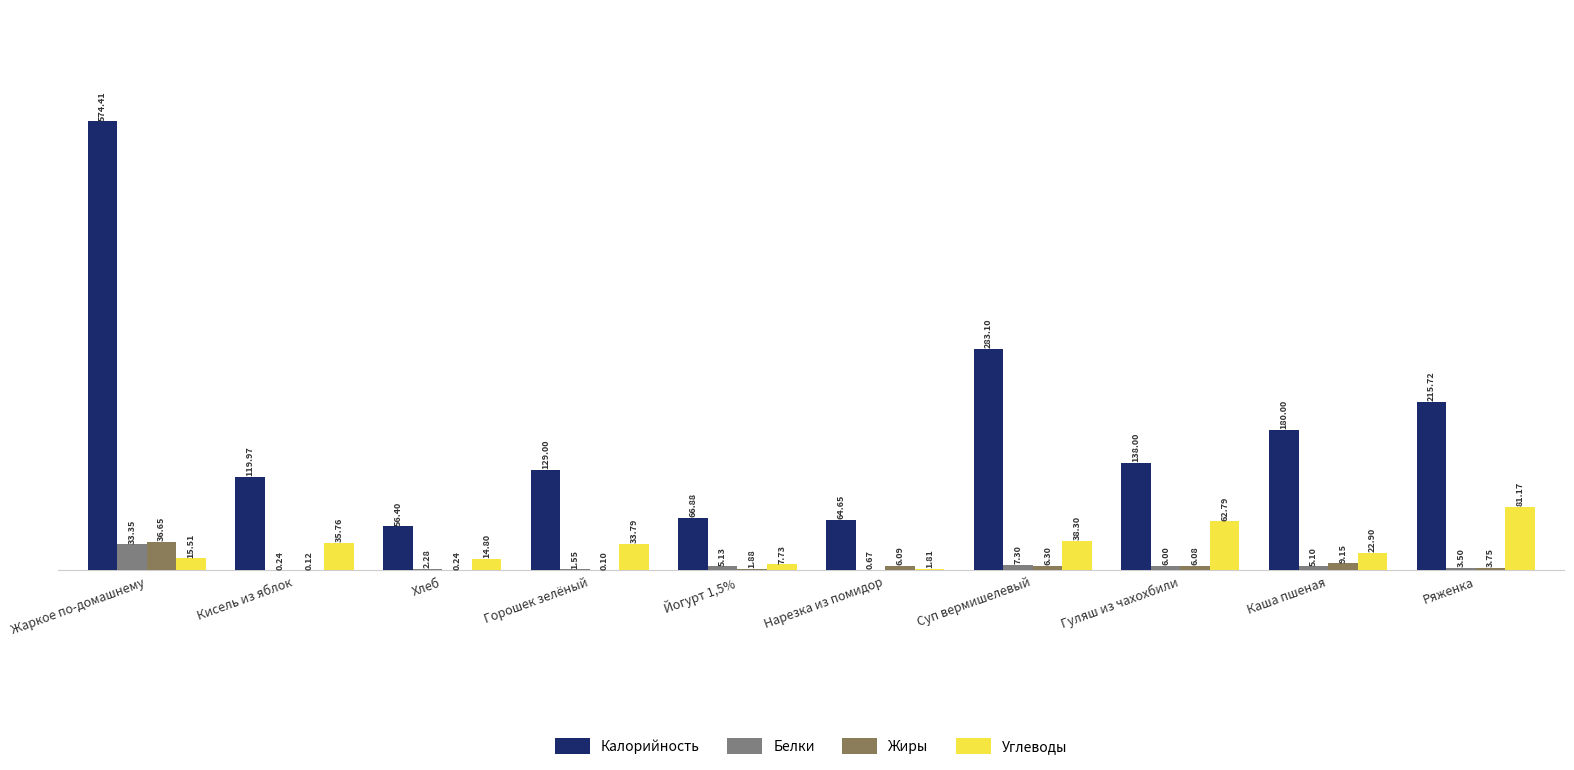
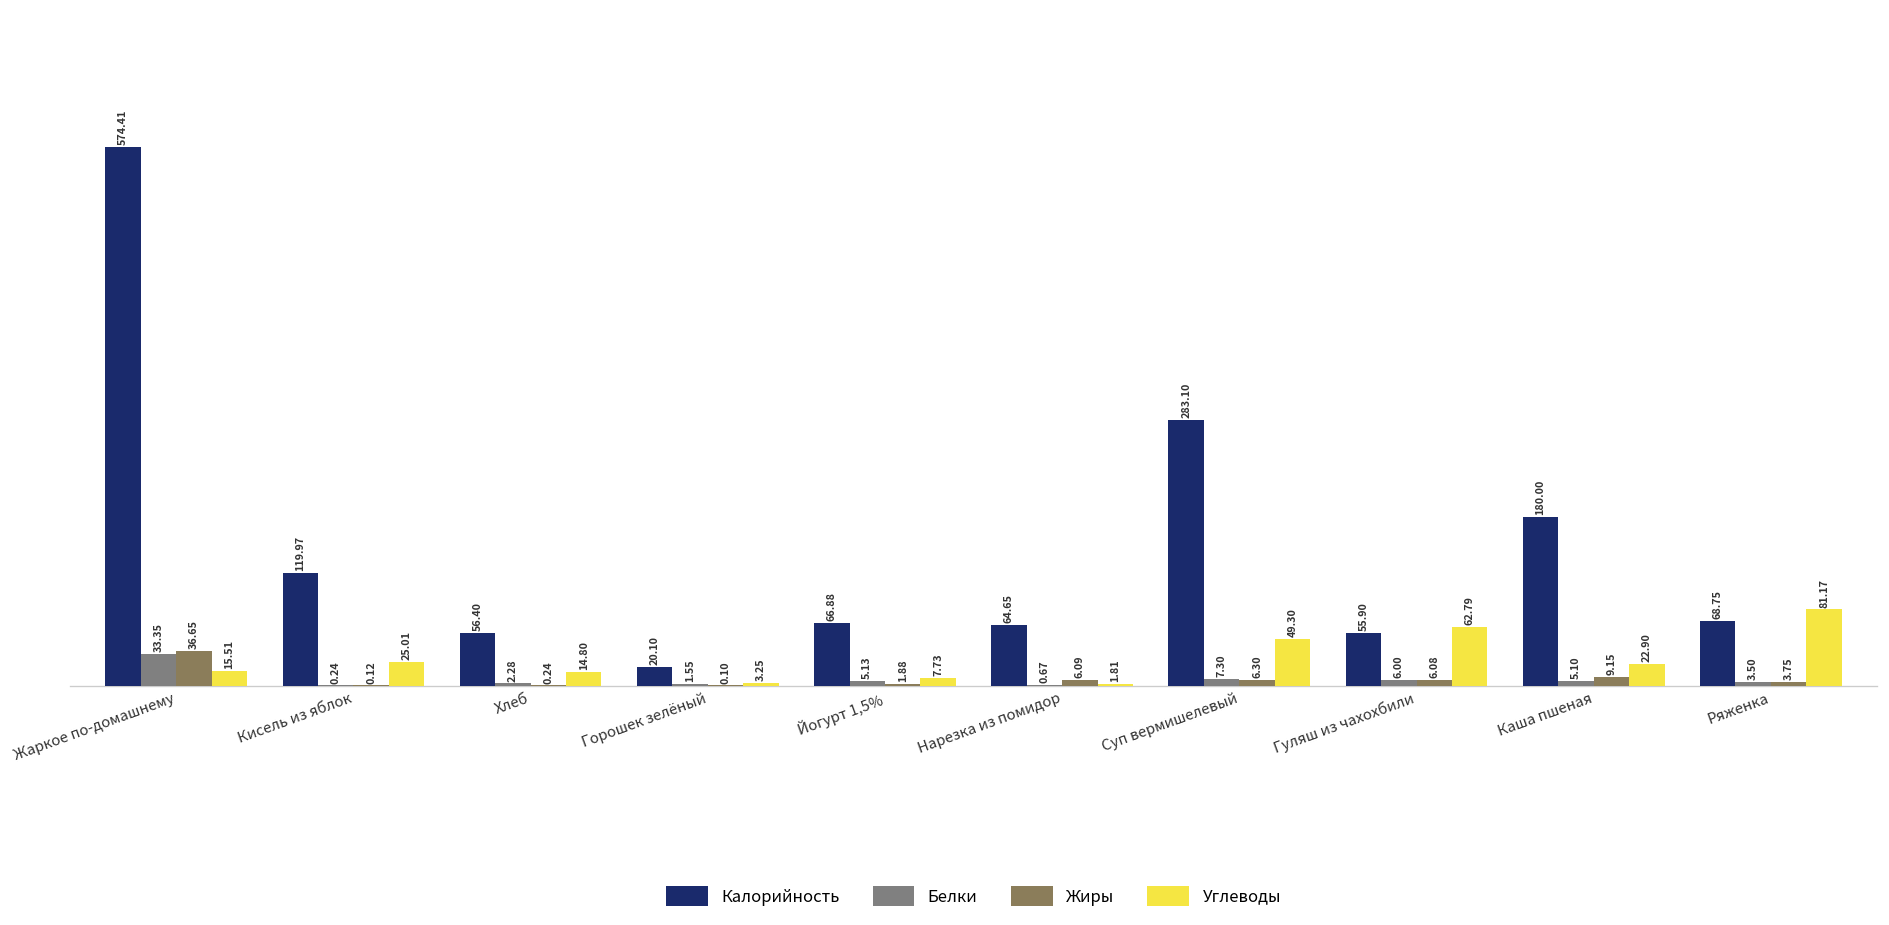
  {
    "Калорийность": {
      "Жаркое по-домашнему": 574.41,
      "Кисель из яблок": 119.97,
      "Хлеб": 56.40,
-     "Горошек зелёный": 129.00,
+     "Горошек зелёный": 20.10,
      "Йогурт 1,5%": 66.88,
      "Нарезка из помидор": 64.65,
      "Суп вермишелевый": 283.10,
-     "Гуляш из чахохбили": 138.00,
+     "Гуляш из чахохбили": 55.90,
      "Каша пшеная": 180.00,
-     "Ряженка": 215.72
+     "Ряженка": 68.75
    },
    "Углеводы": {
      "Жаркое по-домашнему": 15.51,
-     "Кисель из яблок": 35.76,
+     "Кисель из яблок": 25.01,
      "Хлеб": 14.80,
-     "Горошек зелёный": 33.79,
+     "Горошек зелёный": 3.25,
      "Йогурт 1,5%": 7.73,
      "Нарезка из помидор": 1.81,
-     "Суп вермишелевый": 38.30,
+     "Суп вермишелевый": 49.30,
      "Гуляш из чахохбили": 62.79,
      "Каша пшеная": 22.90,
      "Ряженка": 81.17
    }
  }
